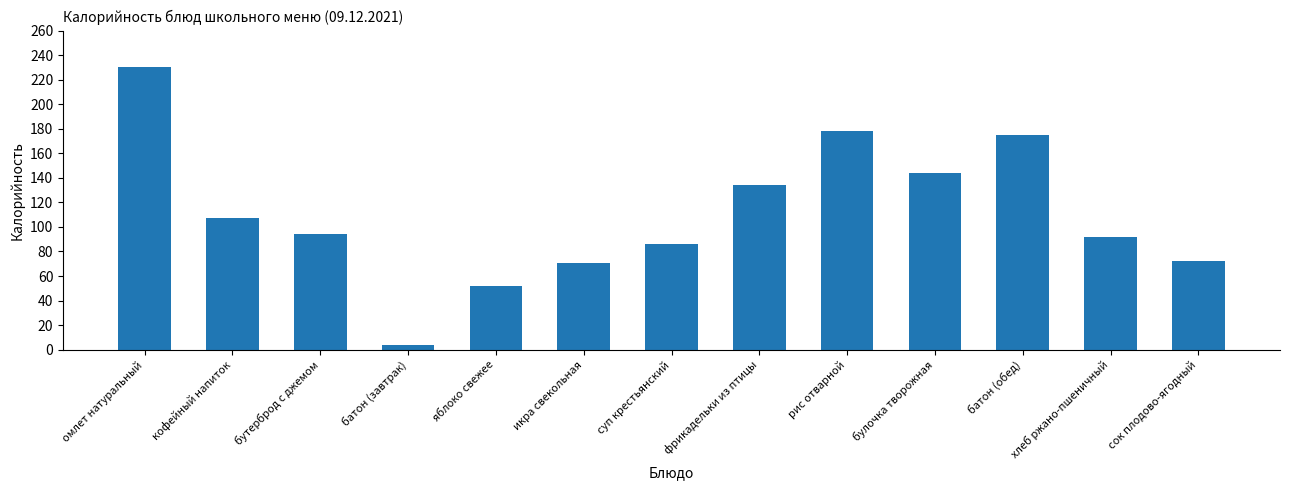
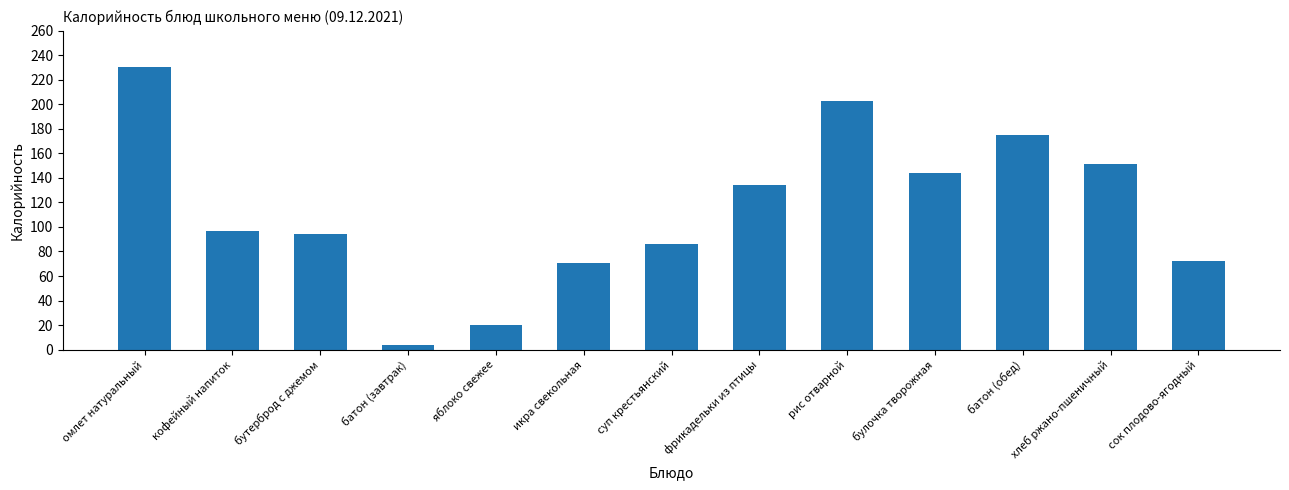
  {
    "омлет натуральный": 230,
-   "кофейный напиток": 107,
+   "кофейный напиток": 97,
    "бутерброд с джемом": 94,
    "батон (завтрак)": 4,
-   "яблоко свежее": 52,
+   "яблоко свежее": 20,
    "икра свекольная": 71,
    "суп крестьянский": 86,
    "фрикадельки из птицы": 134,
-   "рис отварной": 178,
+   "рис отварной": 203,
    "булочка творожная": 144,
    "батон (обед)": 175,
-   "хлеб ржано-пшеничный": 92,
+   "хлеб ржано-пшеничный": 151,
    "сок плодово-ягодный": 72
  }
